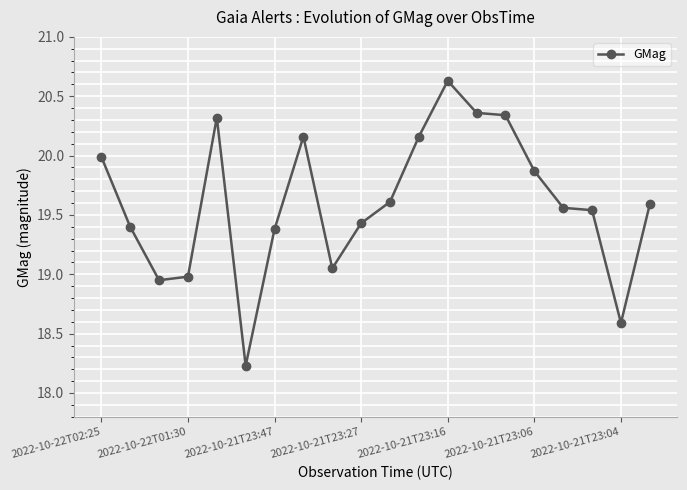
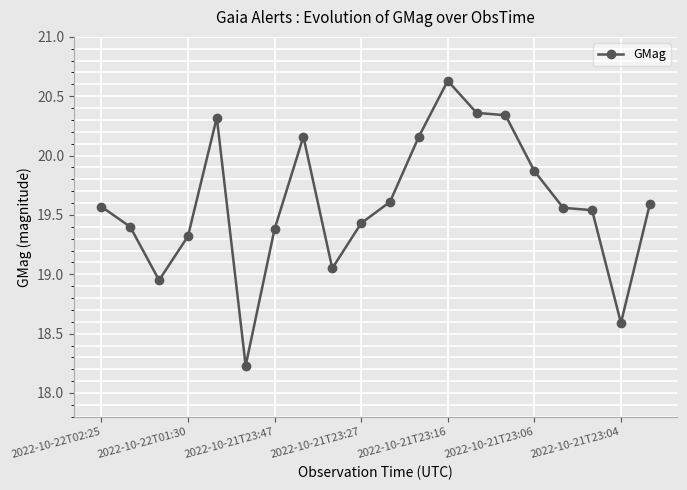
  {
-   "2022-10-22T02:25": 19.99,
-   "2022-10-22T01:30": 18.98,
+   "2022-10-22T02:25": 19.57,
+   "2022-10-22T01:30": 19.32,
    "2022-10-21T23:47": 19.38,
    "2022-10-21T23:27": 19.43,
    "2022-10-21T23:16": 20.63,
    "2022-10-21T23:06": 19.87
  }
